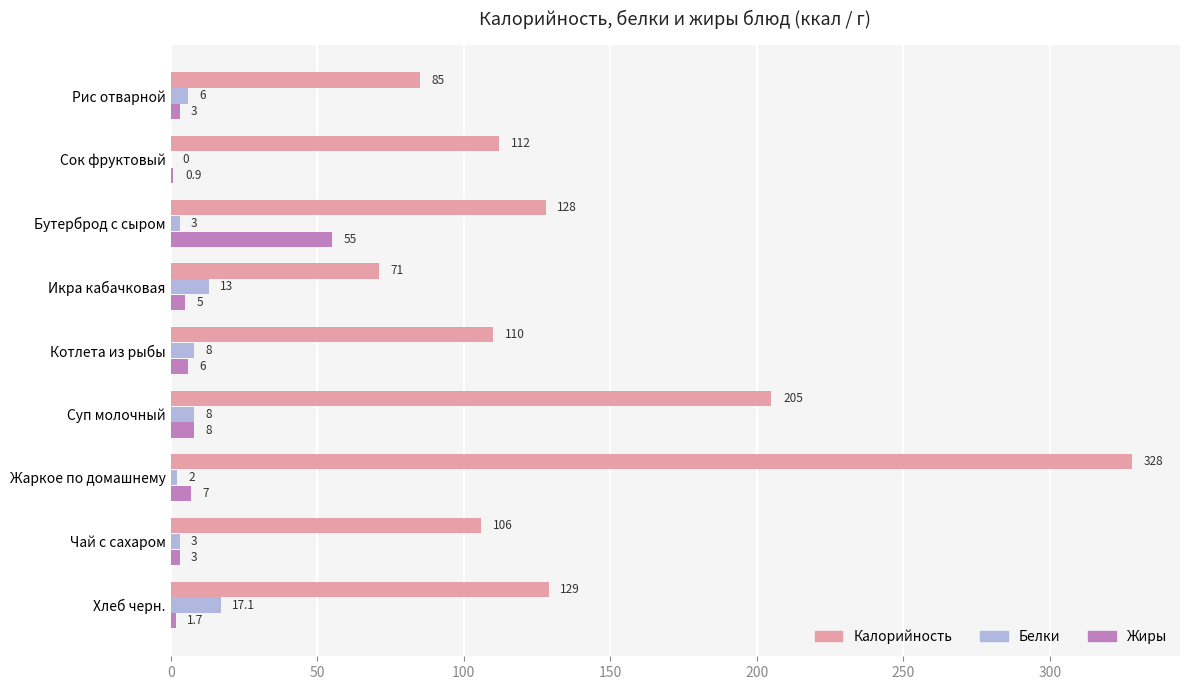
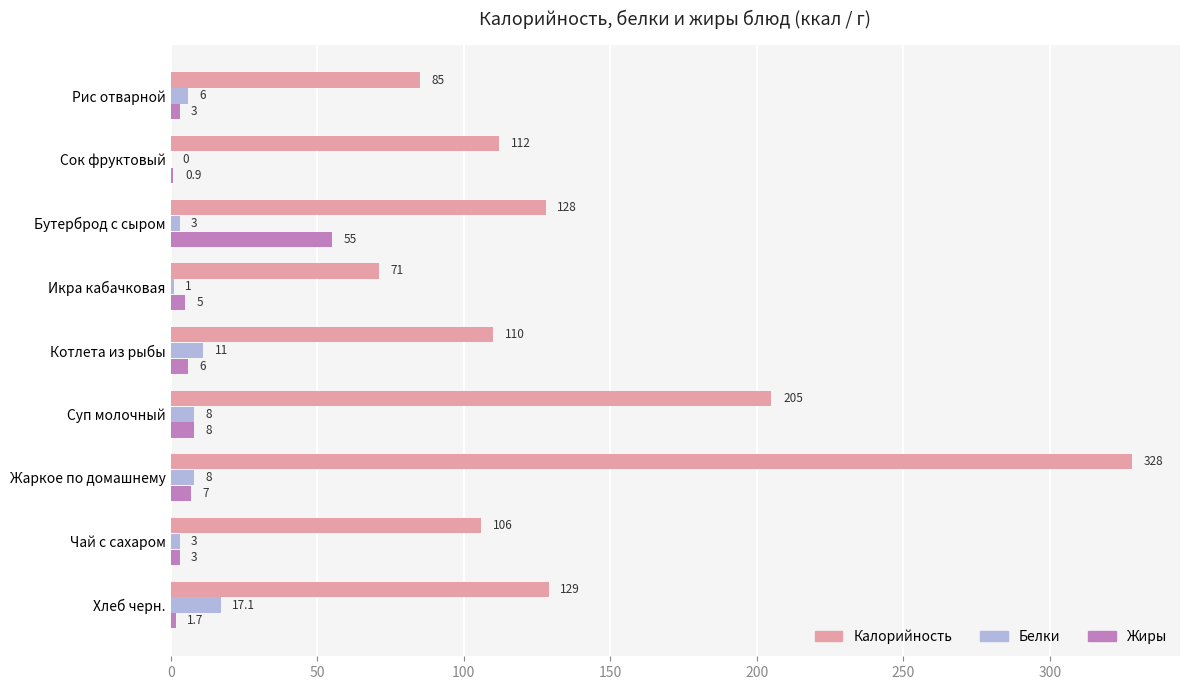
  {
    "Белки": {
      "Рис отварной": 6,
      "Сок фруктовый": 0,
      "Бутерброд с сыром": 3,
-     "Икра кабачковая": 13,
-     "Котлета из рыбы": 8,
+     "Икра кабачковая": 1,
+     "Котлета из рыбы": 11,
      "Суп молочный": 8,
-     "Жаркое по домашнему": 2,
+     "Жаркое по домашнему": 8,
      "Чай с сахаром": 3,
      "Хлеб черн.": 17.1
    }
  }
